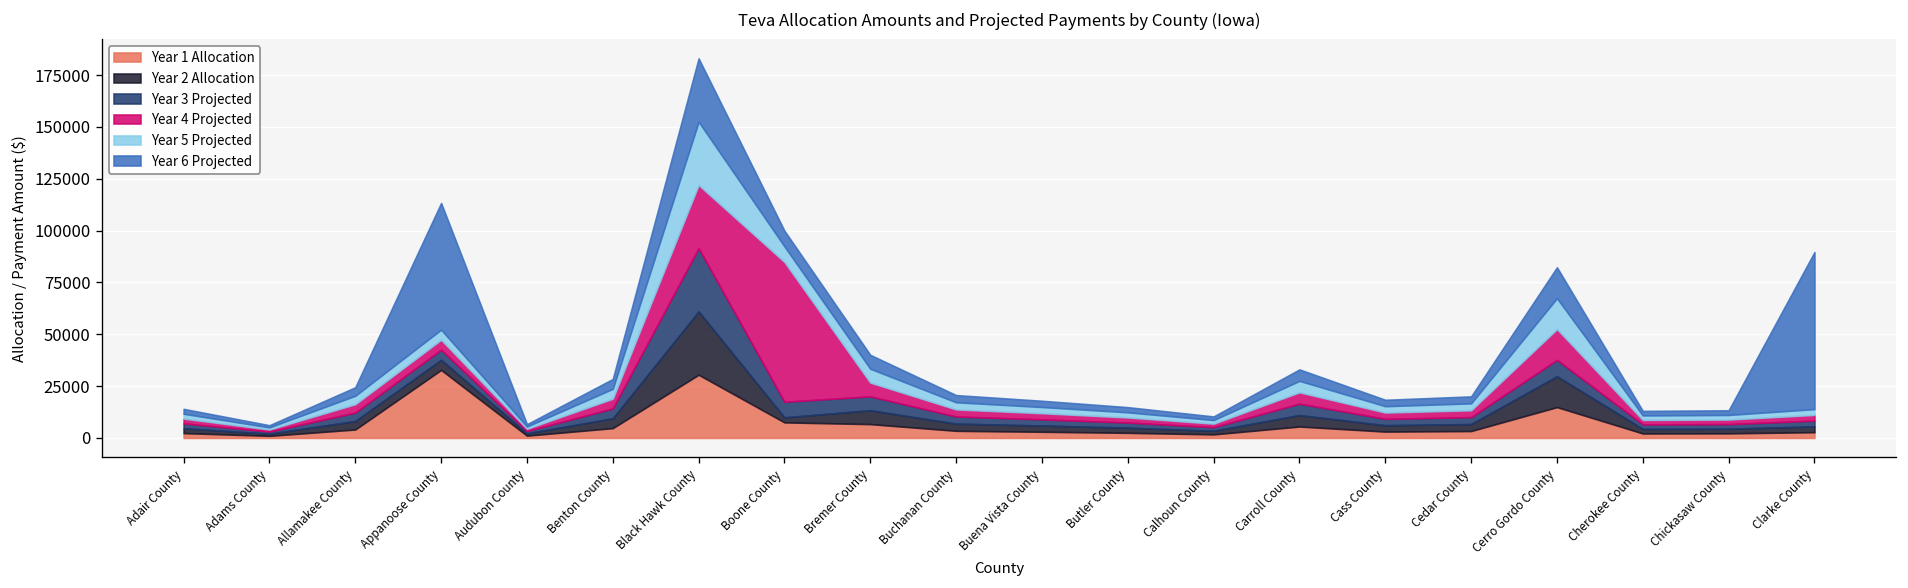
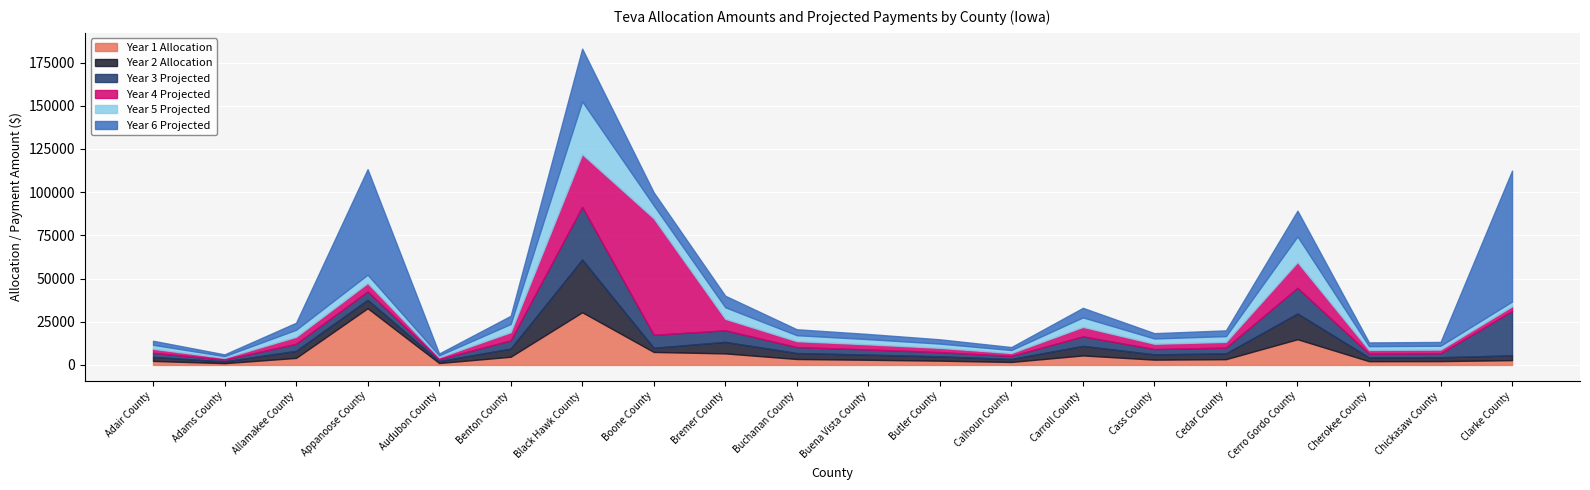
  {
    "Year 1 Allocation": {
      "Adair County": 2000,
      "Allamakee County": 4000,
      "Appanoose County": 33000,
      "Benton County": 5000,
      "Black Hawk County": 30000,
      "Boone County": 8000,
      "Bremer County": 7000,
      "Buchanan County": 3000,
      "Buena Vista County": 3000,
      "Butler County": 2000,
      "Calhoun County": 2000,
      "Carroll County": 6000,
      "Cass County": 3000,
      "Cedar County": 3000,
      "Cerro Gordo County": 15000,
      "Cherokee County": 2000,
      "Chickasaw County": 2000,
      "Clarke County": 3000
    },
    "Year 2 Allocation": {
      "Adair County": 2000,
      "Allamakee County": 4000,
      "Appanoose County": 5000,
      "Benton County": 5000,
      "Black Hawk County": 31000,
      "Boone County": 2000,
      "Bremer County": 7000,
      "Buchanan County": 3000,
      "Buena Vista County": 3000,
      "Butler County": 2000,
      "Calhoun County": 2000,
      "Carroll County": 6000,
      "Cass County": 3000,
      "Cedar County": 3000,
      "Cerro Gordo County": 15000,
      "Cherokee County": 2000,
      "Chickasaw County": 2000,
      "Clarke County": 3000
    },
    "Year 3 Projected": {
      "Adair County": 2000,
      "Allamakee County": 4000,
      "Appanoose County": 5000,
      "Benton County": 5000,
      "Black Hawk County": 31000,
      "Boone County": 8000,
      "Bremer County": 7000,
      "Buchanan County": 3000,
      "Buena Vista County": 3000,
      "Butler County": 2000,
      "Calhoun County": 2000,
      "Carroll County": 6000,
      "Cass County": 3000,
      "Cedar County": 3000,
-     "Cerro Gordo County": 8000,
+     "Cerro Gordo County": 15000,
      "Cherokee County": 2000,
      "Chickasaw County": 2000,
-     "Clarke County": 3000
+     "Clarke County": 26000
    },
    "Year 4 Projected": {
      "Adair County": 2000,
      "Allamakee County": 4000,
      "Appanoose County": 5000,
      "Benton County": 5000,
      "Black Hawk County": 31000,
      "Boone County": 67000,
      "Bremer County": 7000,
      "Buchanan County": 3000,
      "Buena Vista County": 3000,
      "Butler County": 2000,
      "Calhoun County": 2000,
      "Carroll County": 6000,
      "Cass County": 3000,
      "Cedar County": 3000,
      "Cerro Gordo County": 15000,
      "Cherokee County": 2000,
      "Chickasaw County": 2000,
      "Clarke County": 3000
    },
    "Year 5 Projected": {
      "Adair County": 2000,
      "Allamakee County": 4000,
      "Appanoose County": 5000,
      "Benton County": 5000,
      "Black Hawk County": 31000,
      "Boone County": 8000,
      "Bremer County": 7000,
      "Buchanan County": 3000,
      "Buena Vista County": 3000,
      "Butler County": 2000,
      "Calhoun County": 2000,
      "Carroll County": 6000,
      "Cass County": 3000,
      "Cedar County": 3000,
      "Cerro Gordo County": 15000,
      "Cherokee County": 2000,
      "Chickasaw County": 2000,
      "Clarke County": 3000
    },
    "Year 6 Projected": {
      "Adair County": 2000,
      "Allamakee County": 4000,
      "Appanoose County": 61000,
      "Benton County": 5000,
      "Black Hawk County": 31000,
      "Boone County": 8000,
      "Bremer County": 7000,
      "Buchanan County": 3000,
      "Buena Vista County": 3000,
      "Butler County": 2000,
      "Calhoun County": 2000,
      "Carroll County": 6000,
      "Cass County": 3000,
      "Cedar County": 3000,
      "Cerro Gordo County": 15000,
      "Cherokee County": 2000,
      "Chickasaw County": 2000,
      "Clarke County": 76000
    }
  }
